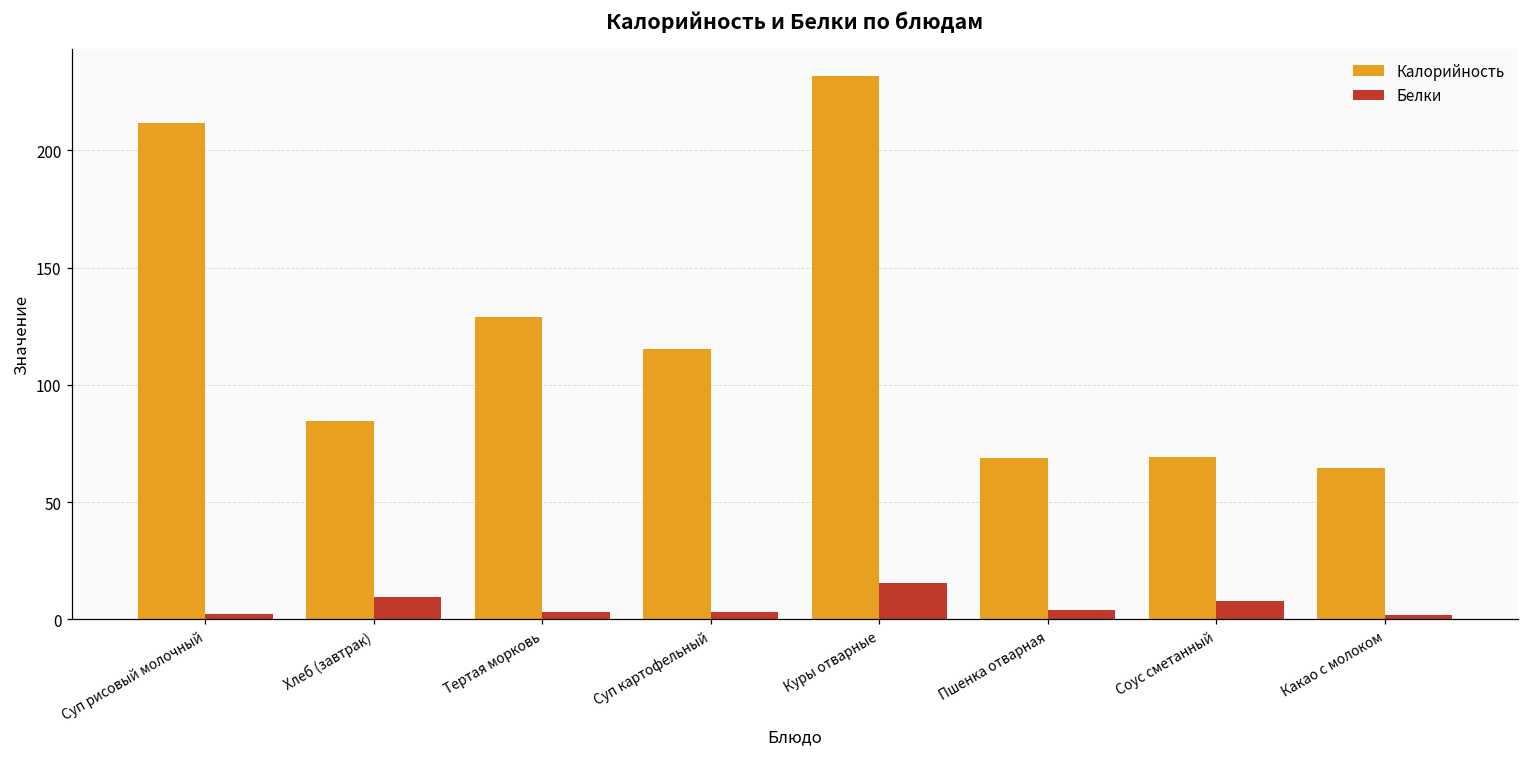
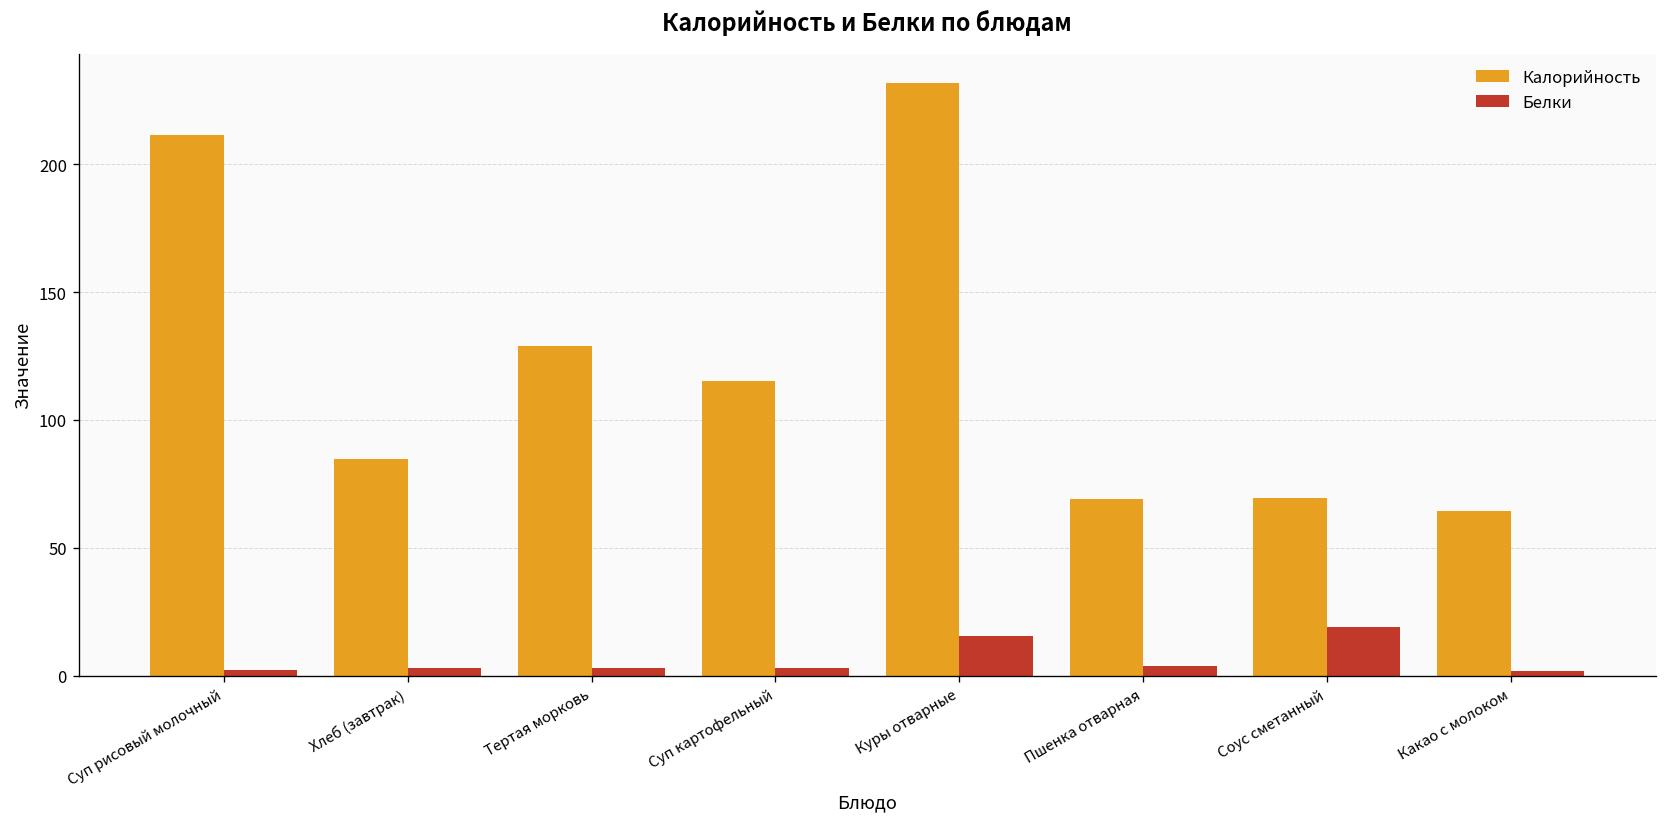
  {
    "Калорийность": {
      "Суп рисовый молочный": 212,
      "Хлеб (завтрак)": 85,
      "Тертая морковь": 129,
      "Суп картофельный": 115,
      "Куры отварные": 232,
      "Пшенка отварная": 69,
      "Соус сметанный": 69,
      "Какао с молоком": 64
    },
    "Белки": {
      "Суп рисовый молочный": 2,
-     "Хлеб (завтрак)": 10,
+     "Хлеб (завтрак)": 3,
      "Тертая морковь": 3,
      "Суп картофельный": 3,
      "Куры отварные": 16,
      "Пшенка отварная": 4,
-     "Соус сметанный": 8,
+     "Соус сметанный": 19,
      "Какао с молоком": 2
    }
  }
